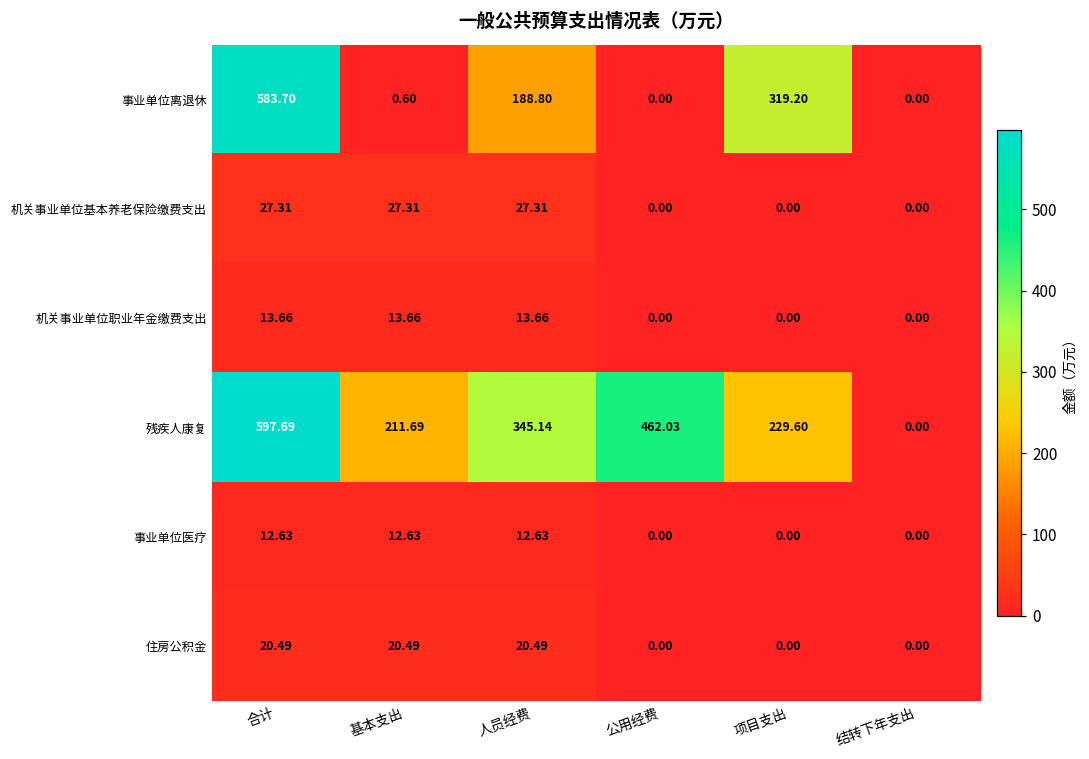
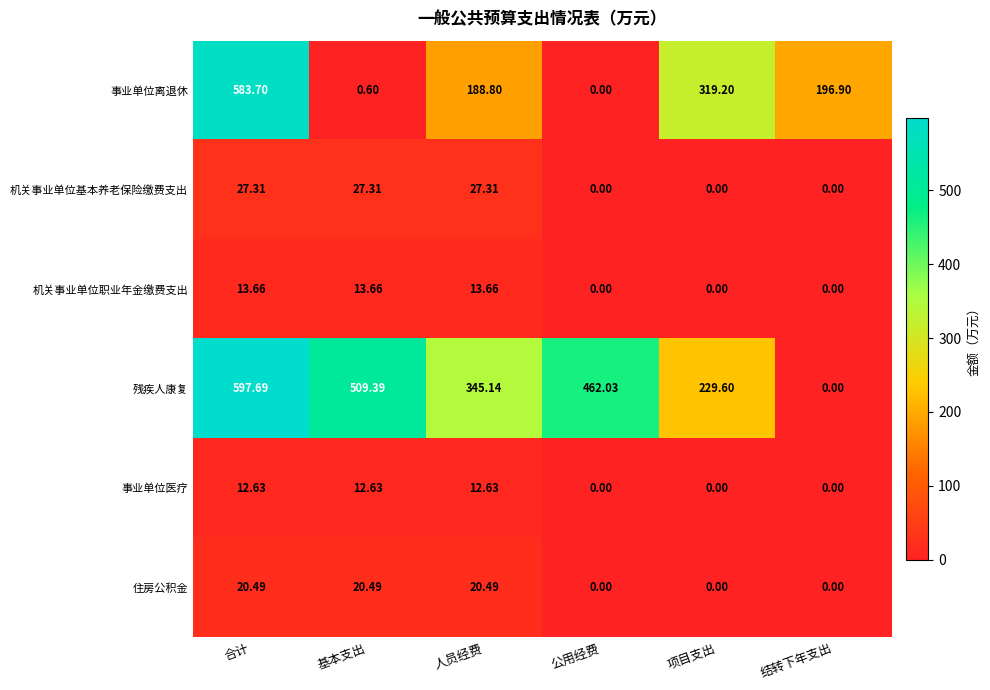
  {
    "事业单位离退休": {
      "合计": 583.70,
      "基本支出": 0.60,
      "人员经费": 188.80,
      "公用经费": 0.00,
      "项目支出": 319.20,
-     "结转下年支出": 0.00
+     "结转下年支出": 196.90
    },
    "机关事业单位基本养老保险缴费支出": {
      "合计": 27.31,
      "基本支出": 27.31,
      "人员经费": 27.31,
      "公用经费": 0.00,
      "项目支出": 0.00,
      "结转下年支出": 0.00
    },
    "机关事业单位职业年金缴费支出": {
      "合计": 13.66,
      "基本支出": 13.66,
      "人员经费": 13.66,
      "公用经费": 0.00,
      "项目支出": 0.00,
      "结转下年支出": 0.00
    },
    "残疾人康复": {
      "合计": 597.69,
-     "基本支出": 211.69,
+     "基本支出": 509.39,
      "人员经费": 345.14,
      "公用经费": 462.03,
      "项目支出": 229.60,
      "结转下年支出": 0.00
    },
    "事业单位医疗": {
      "合计": 12.63,
      "基本支出": 12.63,
      "人员经费": 12.63,
      "公用经费": 0.00,
      "项目支出": 0.00,
      "结转下年支出": 0.00
    },
    "住房公积金": {
      "合计": 20.49,
      "基本支出": 20.49,
      "人员经费": 20.49,
      "公用经费": 0.00,
      "项目支出": 0.00,
      "结转下年支出": 0.00
    }
  }
